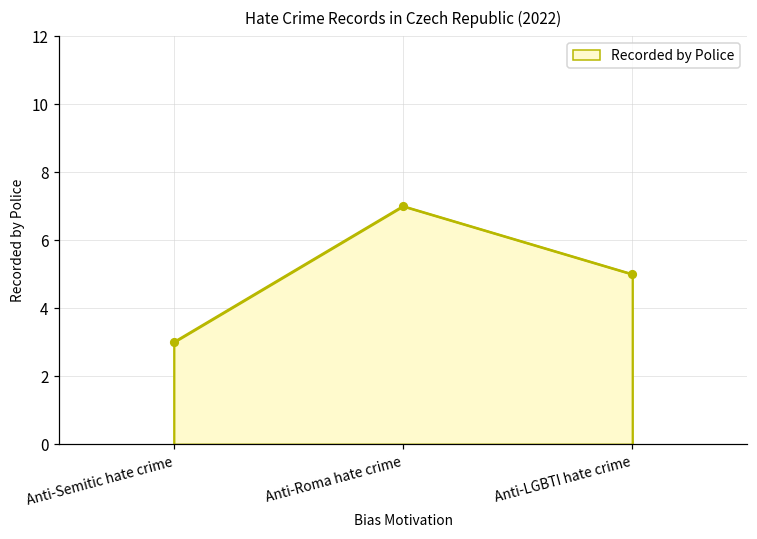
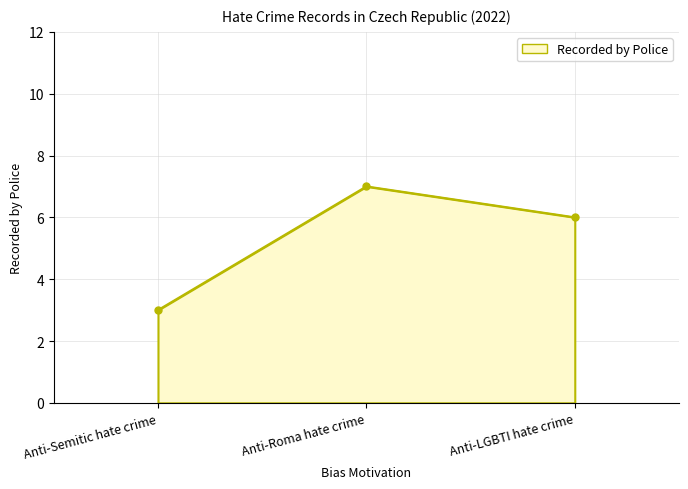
  {
    "Anti-Semitic hate crime": 3,
    "Anti-Roma hate crime": 7,
-   "Anti-LGBTI hate crime": 5
+   "Anti-LGBTI hate crime": 6
  }
